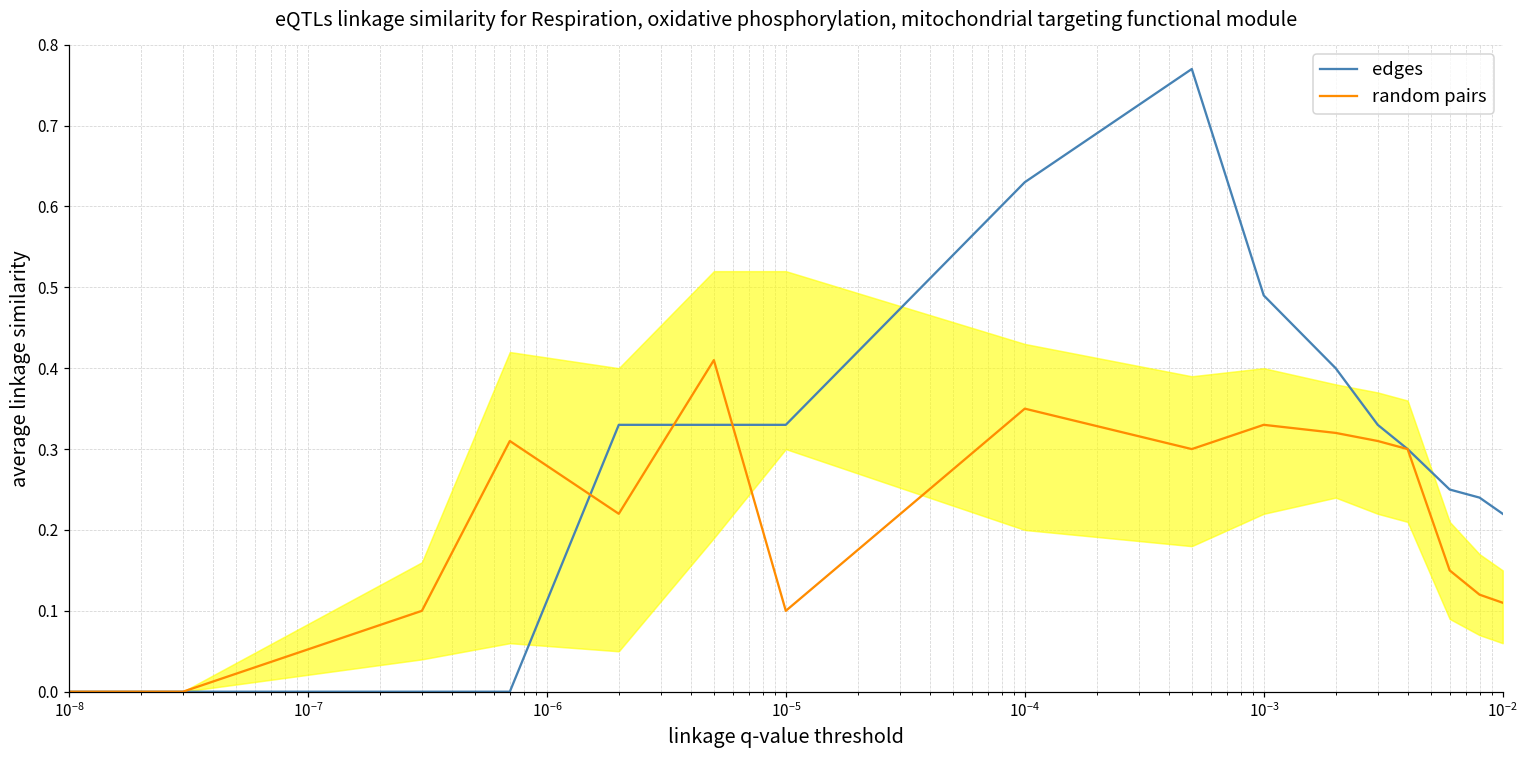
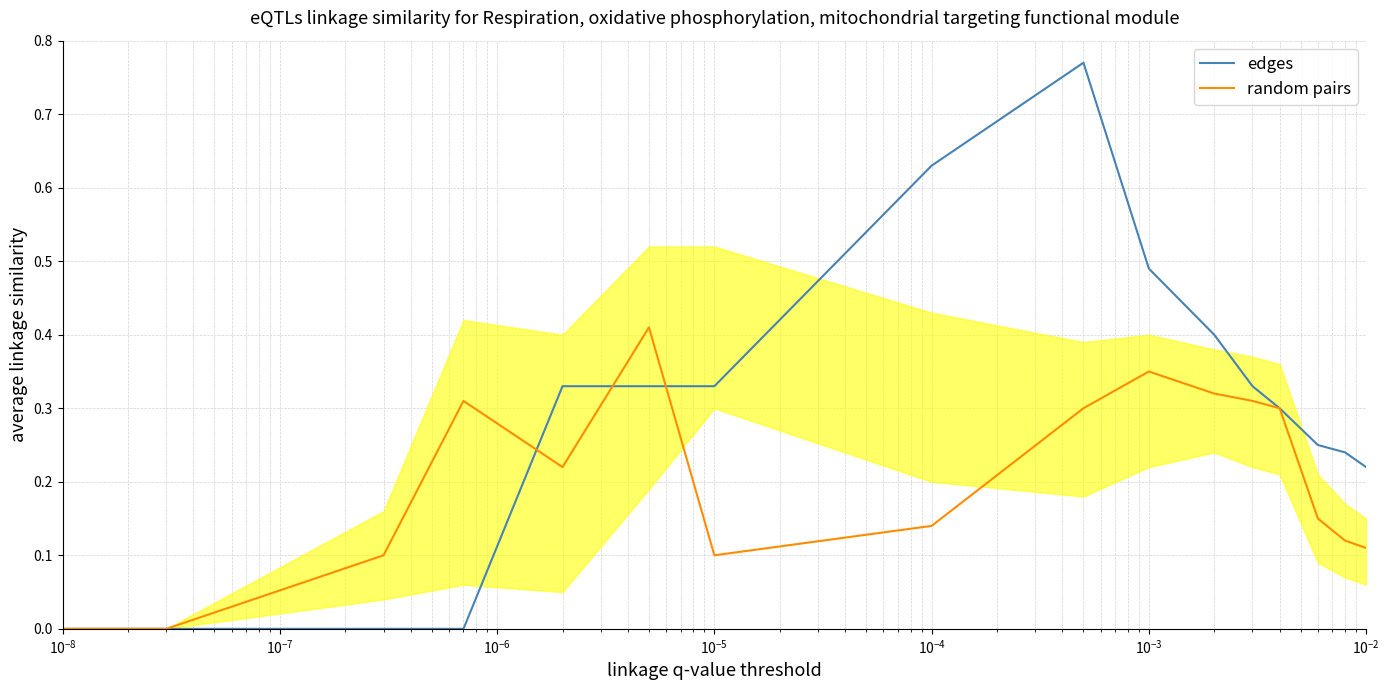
  {
    "edges": {
      "10^-5": 0.33,
      "10^-4": 0.63,
      "10^-3": 0.49,
      "10^-2": 0.22
    },
    "random pairs": {
      "10^-5": 0.10,
-     "10^-4": 0.35,
-     "10^-3": 0.33,
+     "10^-4": 0.14,
+     "10^-3": 0.35,
      "10^-2": 0.11
    }
  }
